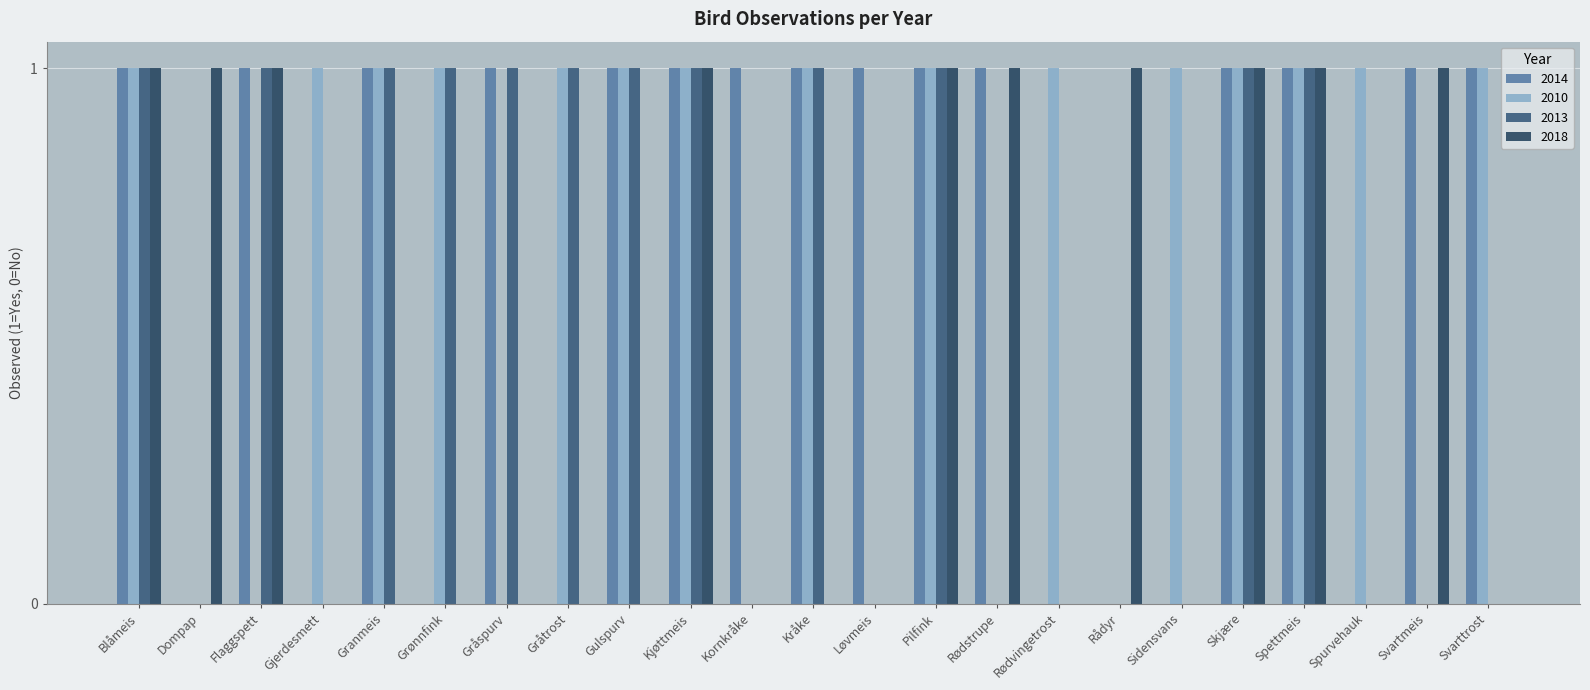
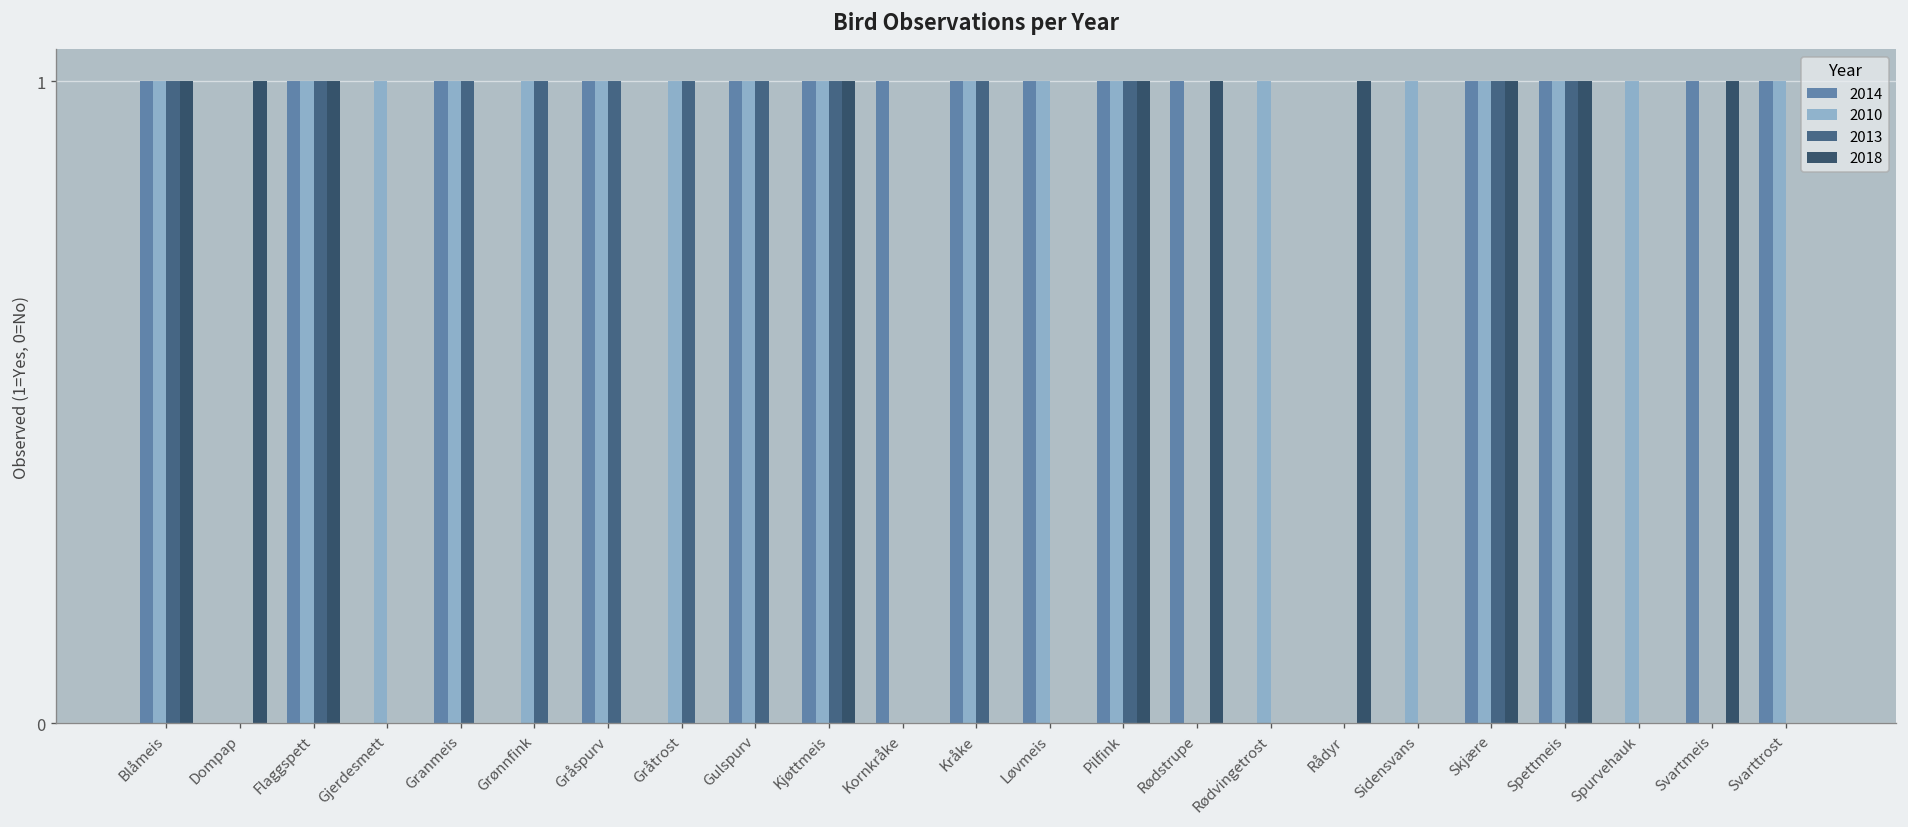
  {
    "2010": {
      "Blåmeis": 1,
      "Dompap": 0,
-     "Flaggspett": 0,
+     "Flaggspett": 1,
      "Gjerdesmett": 1,
      "Granmeis": 1,
      "Grønnfink": 1,
-     "Gråspurv": 0,
+     "Gråspurv": 1,
      "Gråtrost": 1,
      "Gulspurv": 1,
      "Kjøttmeis": 1,
      "Kornkråke": 0,
      "Kråke": 1,
-     "Løvmeis": 0,
+     "Løvmeis": 1,
      "Pilfink": 1,
      "Rødstrupe": 0,
      "Rødvingetrost": 1,
      "Rådyr": 0,
      "Sidensvans": 1,
      "Skjære": 1,
      "Spettmeis": 1,
      "Spurvehauk": 1,
      "Svartmeis": 0,
      "Svarttrost": 1
    }
  }
